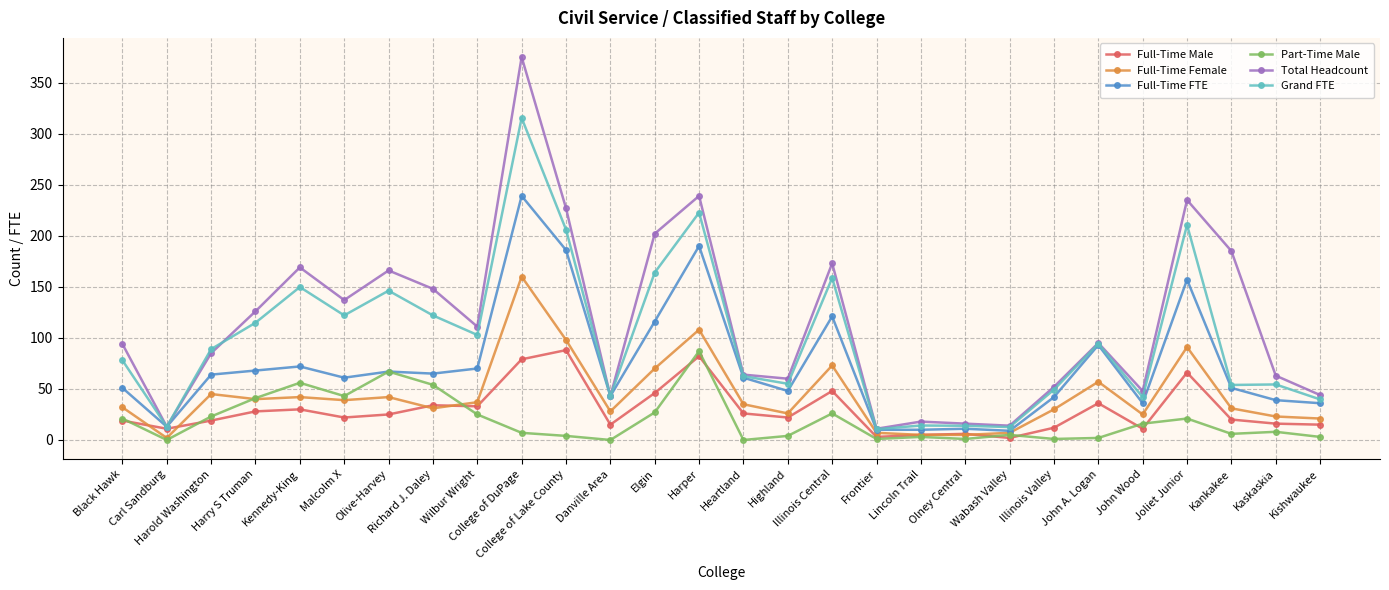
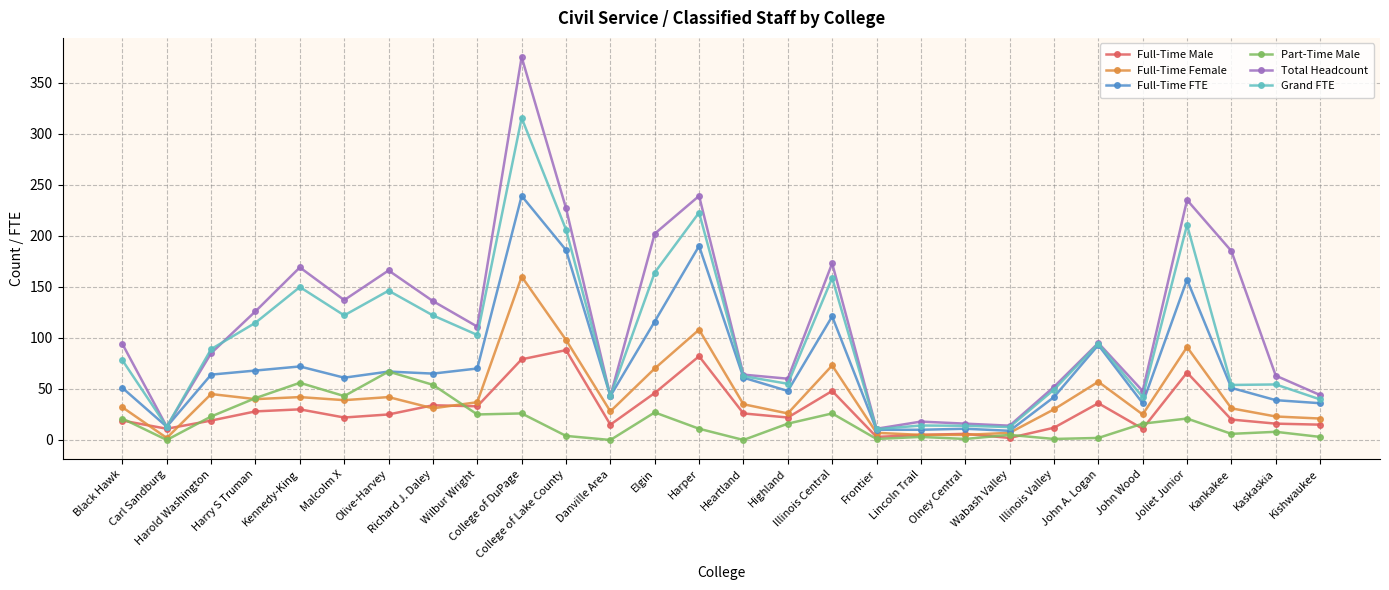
  {
    "Part-Time Male": {
      "Harold Washington": 23,
      "Kennedy-King": 56,
      "Malcolm X": 43,
      "Richard J. Daley": 54,
      "Wilbur Wright": 25,
-     "College of DuPage": 7,
+     "College of DuPage": 26,
      "College of Lake County": 4,
      "Danville Area": 0,
      "Elgin": 27,
-     "Harper": 87,
+     "Harper": 11,
      "Heartland": 0,
-     "Highland": 4,
+     "Highland": 16,
      "Illinois Central": 26,
      "Olney Central": 1,
      "Illinois Valley": 1,
      "John A. Logan": 2,
      "John Wood": 16,
      "Joliet Junior": 21,
      "Kankakee": 6,
      "Kaskaskia": 8,
      "Kishwaukee": 3
    },
    "Total Headcount": {
      "Black Hawk": 94,
      "Harold Washington": 85,
      "Harry S Truman": 126,
      "Kennedy-King": 169,
      "Malcolm X": 137,
      "Olive-Harvey": 166,
-     "Richard J. Daley": 148,
+     "Richard J. Daley": 136,
      "Wilbur Wright": 111,
      "College of DuPage": 375,
      "College of Lake County": 227,
      "Elgin": 202,
      "Harper": 239,
      "Highland": 60,
      "Illinois Central": 173,
      "Lincoln Trail": 18,
      "Illinois Valley": 52,
      "John Wood": 48,
      "Joliet Junior": 235,
      "Kankakee": 185,
      "Kaskaskia": 63,
      "Kishwaukee": 44
    }
  }
